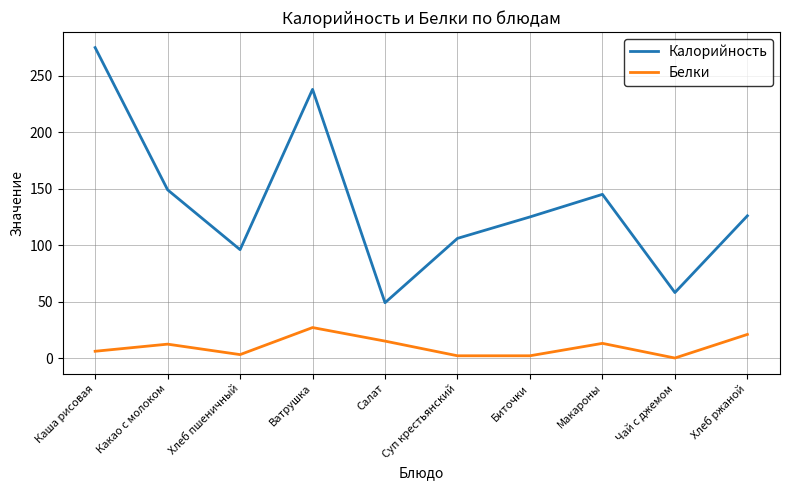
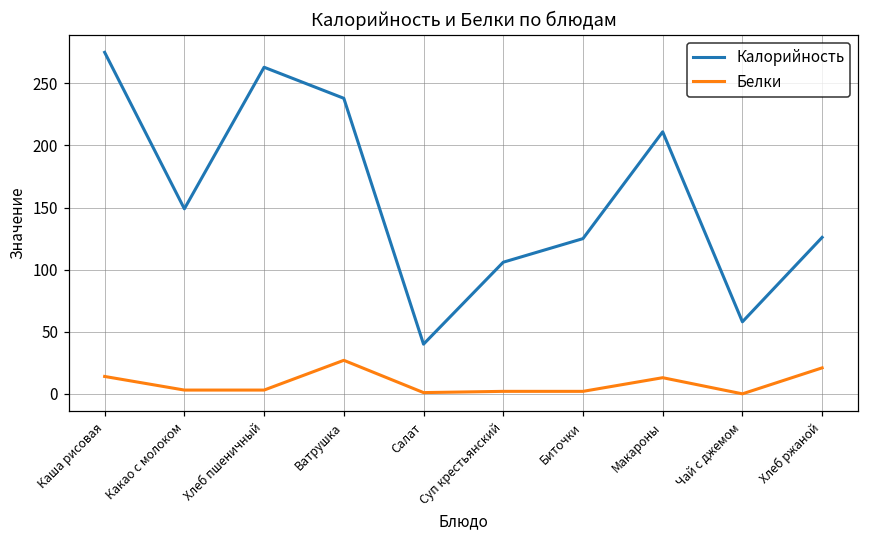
  {
    "Калорийность": {
      "Каша рисовая": 275,
      "Какао с молоком": 149,
-     "Хлеб пшеничный": 96,
+     "Хлеб пшеничный": 263,
      "Ватрушка": 238,
-     "Салат": 49,
+     "Салат": 40,
      "Суп крестьянский": 106,
      "Биточки": 125,
-     "Макароны": 145,
+     "Макароны": 211,
      "Чай с джемом": 58,
      "Хлеб ржаной": 126
    },
    "Белки": {
-     "Каша рисовая": 6,
-     "Какао с молоком": 12,
+     "Каша рисовая": 14,
+     "Какао с молоком": 3,
      "Хлеб пшеничный": 3,
      "Ватрушка": 27,
-     "Салат": 15,
+     "Салат": 1,
      "Суп крестьянский": 2,
      "Биточки": 2,
      "Макароны": 13,
      "Чай с джемом": 0,
      "Хлеб ржаной": 21
    }
  }
